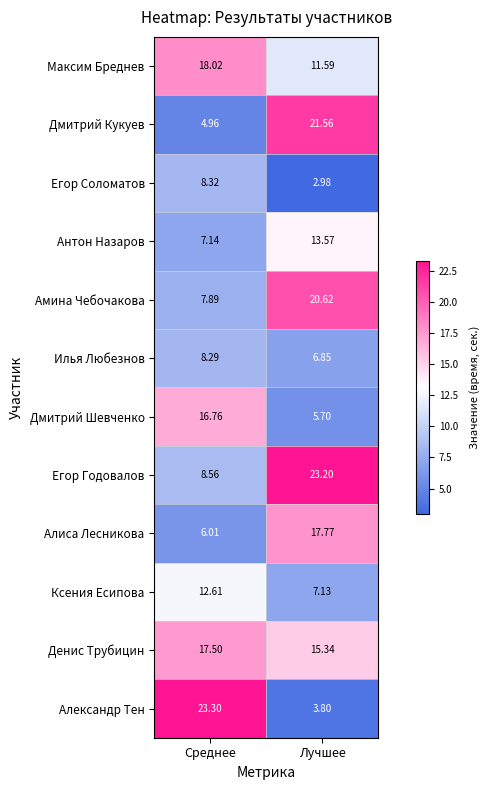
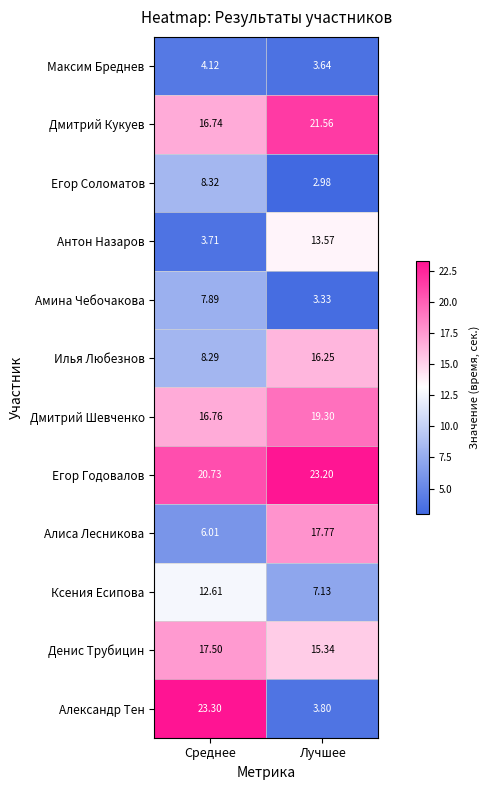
  {
    "Максим Бреднев": {
-     "Среднее": 18.02,
-     "Лучшее": 11.59
+     "Среднее": 4.12,
+     "Лучшее": 3.64
    },
    "Дмитрий Кукуев": {
-     "Среднее": 4.96,
+     "Среднее": 16.74,
      "Лучшее": 21.56
    },
    "Егор Соломатов": {
      "Среднее": 8.32,
      "Лучшее": 2.98
    },
    "Антон Назаров": {
-     "Среднее": 7.14,
+     "Среднее": 3.71,
      "Лучшее": 13.57
    },
    "Амина Чебочакова": {
      "Среднее": 7.89,
-     "Лучшее": 20.62
+     "Лучшее": 3.33
    },
    "Илья Любезнов": {
      "Среднее": 8.29,
-     "Лучшее": 6.85
+     "Лучшее": 16.25
    },
    "Дмитрий Шевченко": {
      "Среднее": 16.76,
-     "Лучшее": 5.70
+     "Лучшее": 19.30
    },
    "Егор Годовалов": {
-     "Среднее": 8.56,
+     "Среднее": 20.73,
      "Лучшее": 23.20
    },
    "Алиса Лесникова": {
      "Среднее": 6.01,
      "Лучшее": 17.77
    },
    "Ксения Есипова": {
      "Среднее": 12.61,
      "Лучшее": 7.13
    },
    "Денис Трубицин": {
      "Среднее": 17.50,
      "Лучшее": 15.34
    },
    "Александр Тен": {
      "Среднее": 23.30,
      "Лучшее": 3.80
    }
  }
